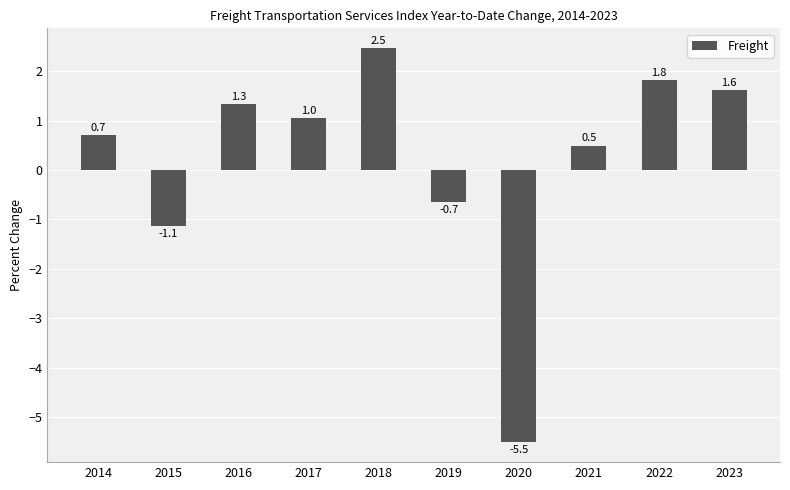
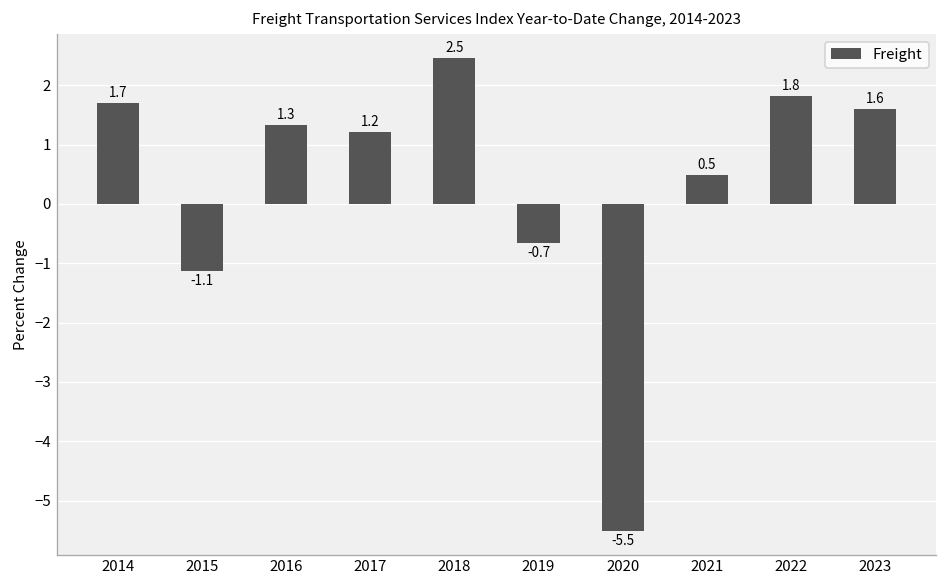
  {
-   "2014": 0.7,
+   "2014": 1.7,
    "2015": -1.1,
    "2016": 1.3,
-   "2017": 1.0,
+   "2017": 1.2,
    "2018": 2.5,
    "2019": -0.7,
    "2020": -5.5,
    "2021": 0.5,
    "2022": 1.8,
    "2023": 1.6
  }
